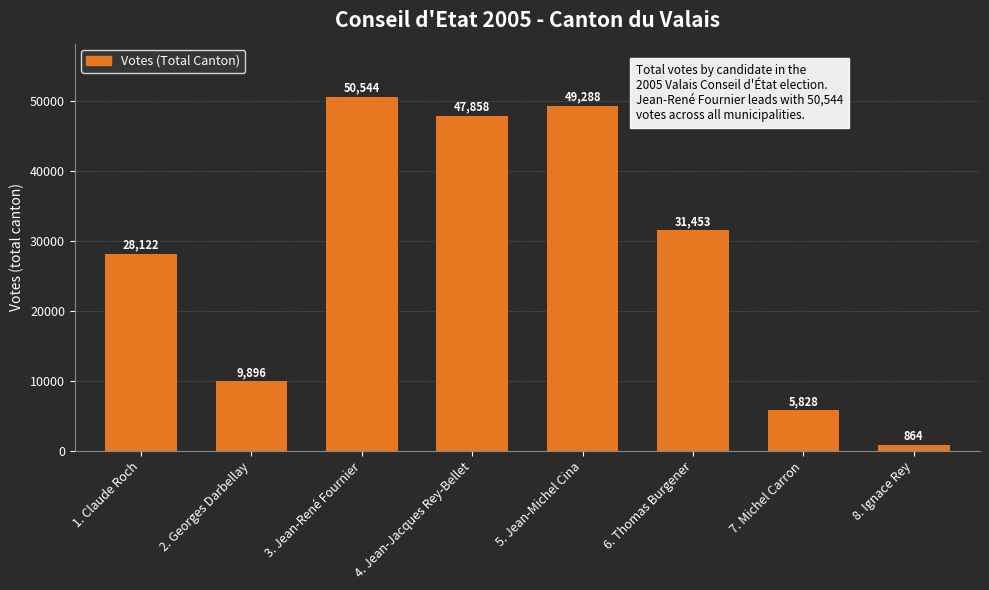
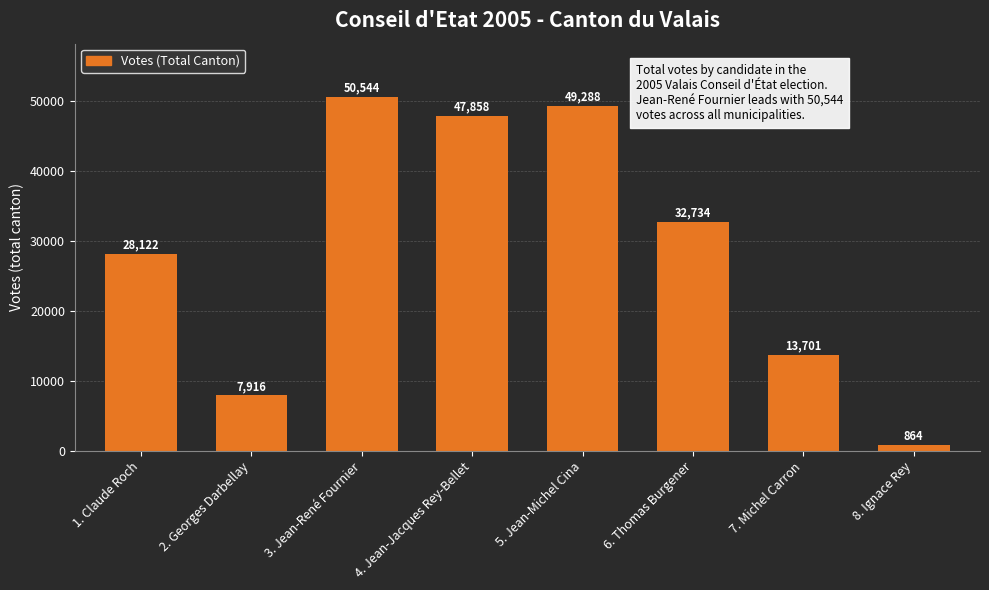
  {
    "1. Claude Roch": "28,122",
-   "2. Georges Darbellay": "9,896",
+   "2. Georges Darbellay": "7,916",
    "3. Jean-René Fournier": "50,544",
    "4. Jean-Jacques Rey-Bellet": "47,858",
    "5. Jean-Michel Cina": "49,288",
-   "6. Thomas Burgener": "31,453",
-   "7. Michel Carron": "5,828",
+   "6. Thomas Burgener": "32,734",
+   "7. Michel Carron": "13,701",
    "8. Ignace Rey": "864"
  }
